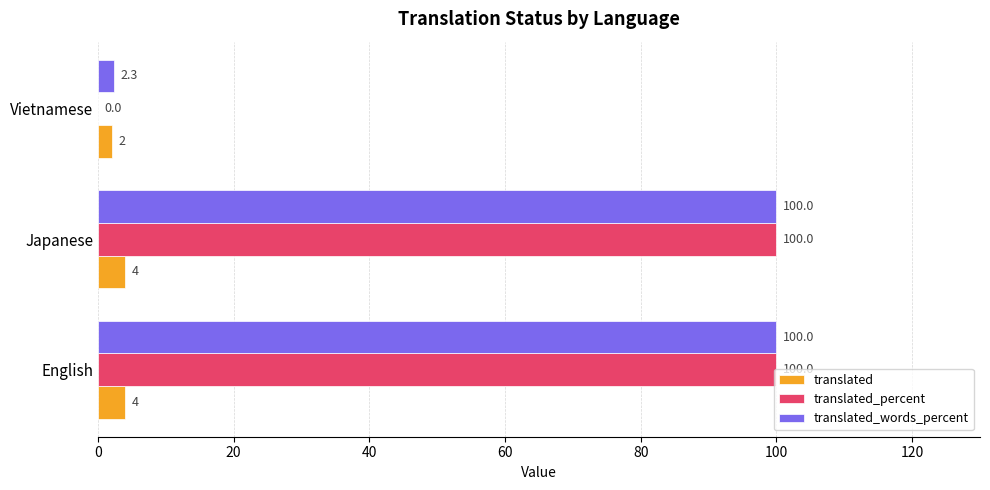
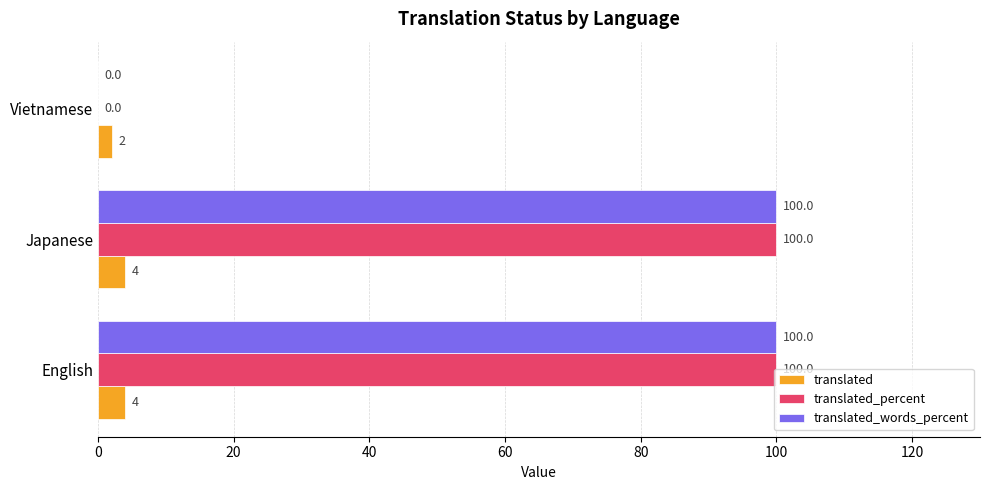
  {
    "translated": {
      "Vietnamese": 2,
      "Japanese": 4,
      "English": 4
    },
    "translated_percent": {
      "Vietnamese": 0.0,
      "Japanese": 100.0
    },
    "translated_words_percent": {
-     "Vietnamese": 2.3,
+     "Vietnamese": 0.0,
      "Japanese": 100.0,
      "English": 100.0
    }
  }
